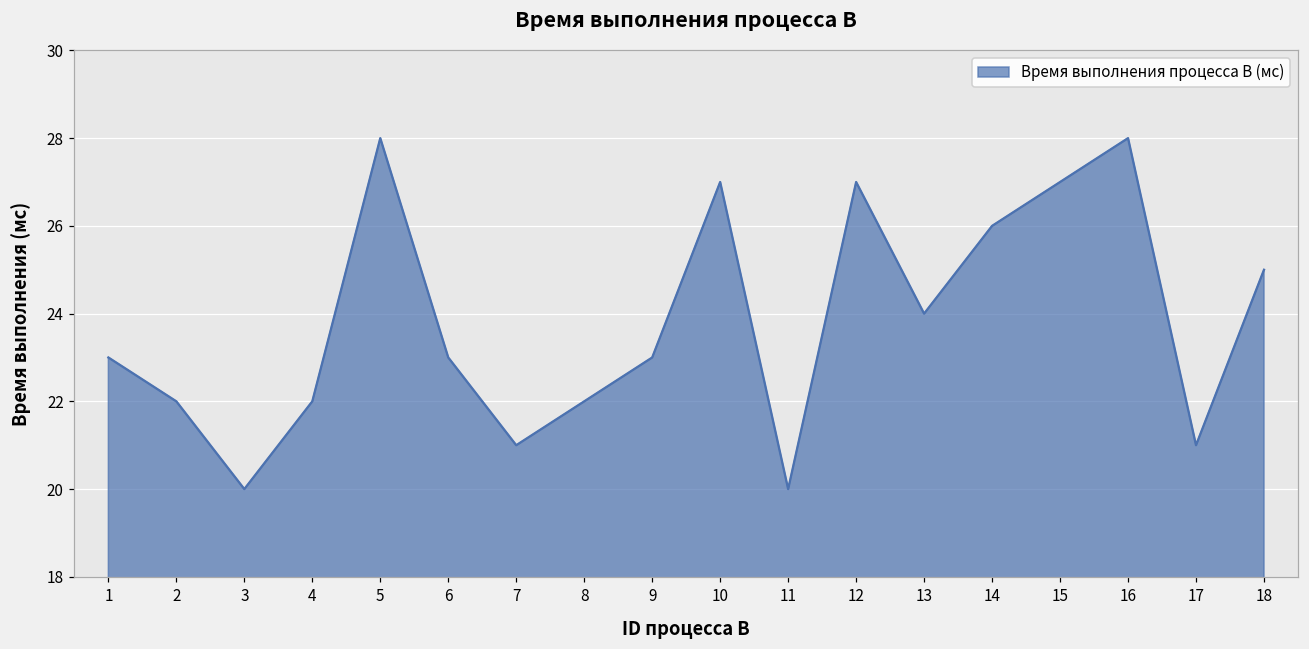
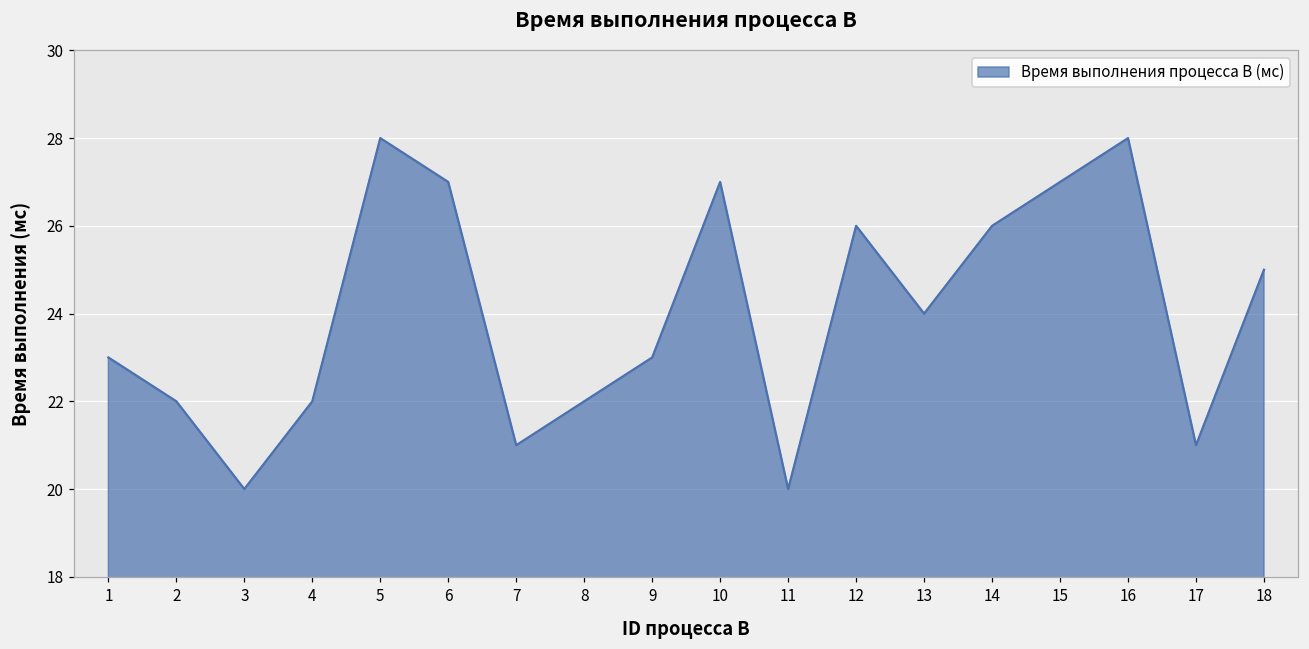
  {
    "1": 23,
    "2": 22,
    "3": 20,
    "4": 22,
    "5": 28,
-   "6": 23,
+   "6": 27,
    "7": 21,
    "8": 22,
    "9": 23,
    "10": 27,
    "11": 20,
-   "12": 27,
+   "12": 26,
    "13": 24,
    "14": 26,
    "15": 27,
    "16": 28,
    "17": 21,
    "18": 25
  }
